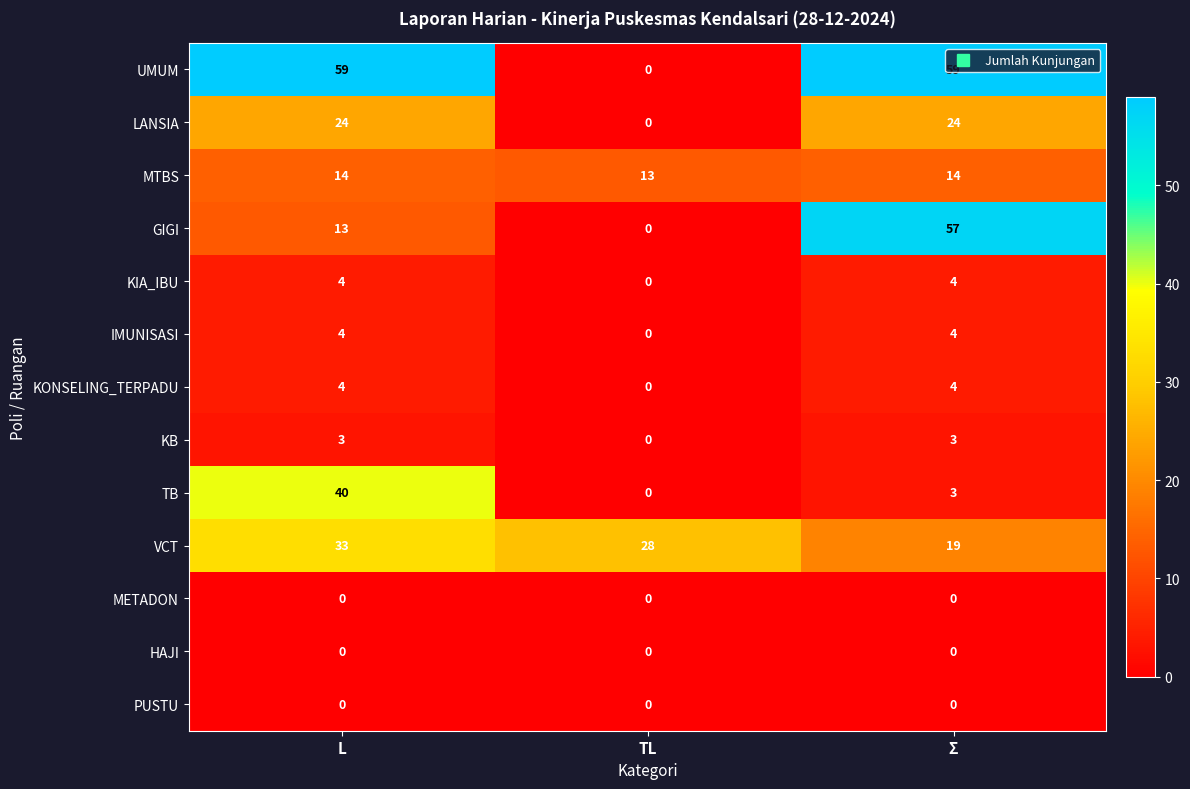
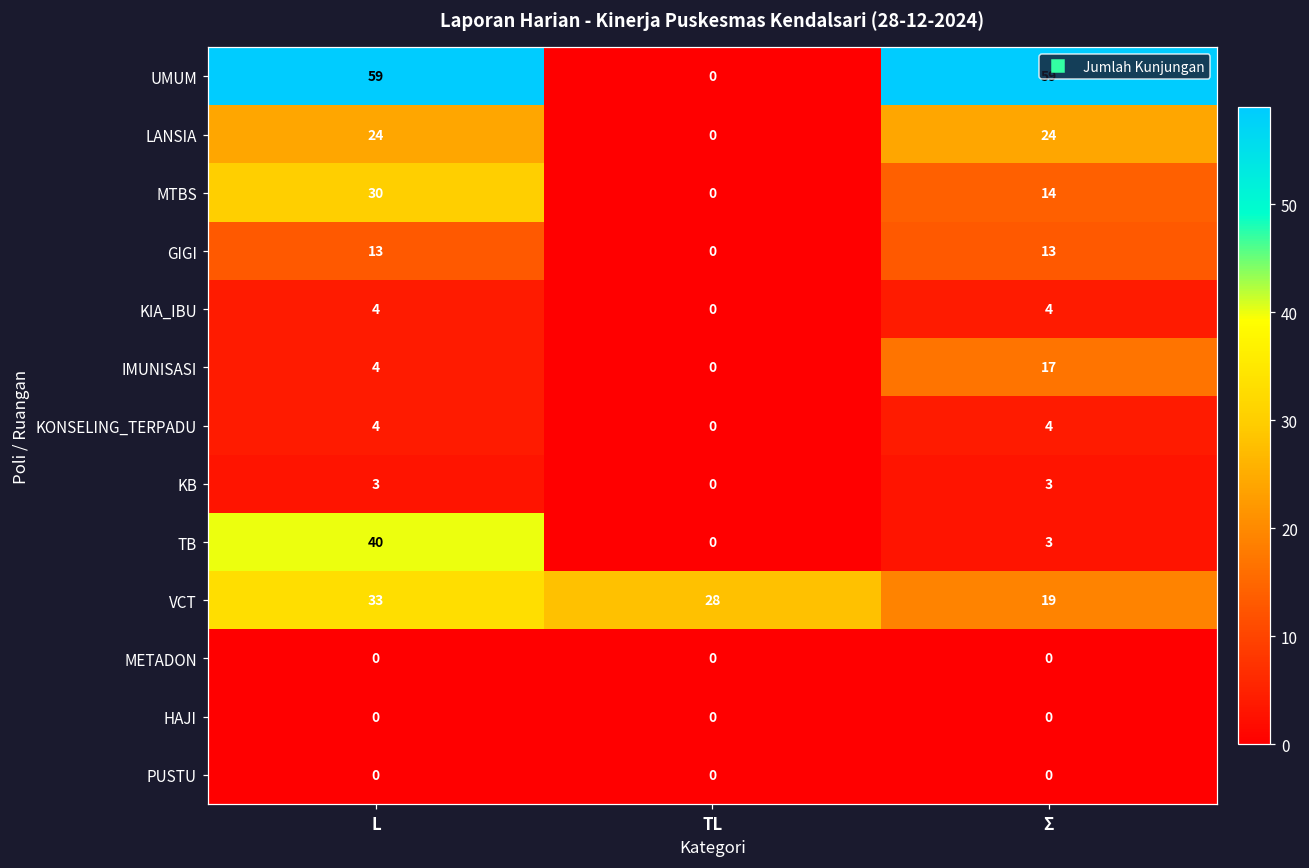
  {
    "UMUM": {
      "L": 59,
      "TL": 0
    },
    "LANSIA": {
      "L": 24,
      "TL": 0,
      "Σ": 24
    },
    "MTBS": {
-     "L": 14,
-     "TL": 13,
+     "L": 30,
+     "TL": 0,
      "Σ": 14
    },
    "GIGI": {
      "L": 13,
      "TL": 0,
-     "Σ": 57
+     "Σ": 13
    },
    "KIA_IBU": {
      "L": 4,
      "TL": 0,
      "Σ": 4
    },
    "IMUNISASI": {
      "L": 4,
      "TL": 0,
-     "Σ": 4
+     "Σ": 17
    },
    "KONSELING_TERPADU": {
      "L": 4,
      "TL": 0,
      "Σ": 4
    },
    "KB": {
      "L": 3,
      "TL": 0,
      "Σ": 3
    },
    "TB": {
      "L": 40,
      "TL": 0,
      "Σ": 3
    },
    "VCT": {
      "L": 33,
      "TL": 28,
      "Σ": 19
    },
    "METADON": {
      "L": 0,
      "TL": 0,
      "Σ": 0
    },
    "HAJI": {
      "L": 0,
      "TL": 0,
      "Σ": 0
    },
    "PUSTU": {
      "L": 0,
      "TL": 0,
      "Σ": 0
    }
  }
